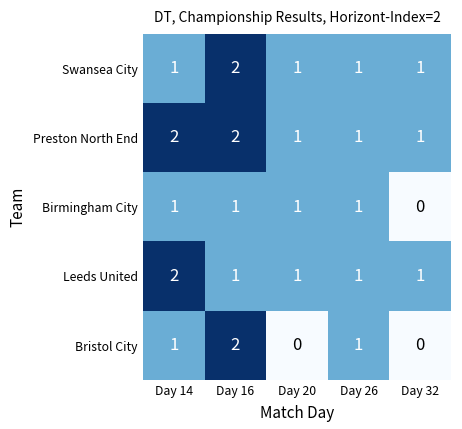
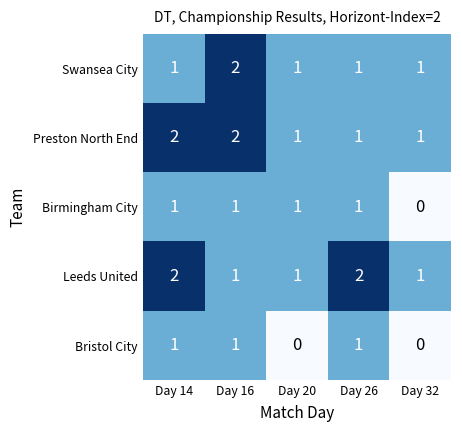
  {
    "Swansea City": {
      "Day 14": 1,
      "Day 16": 2,
      "Day 20": 1,
      "Day 26": 1,
      "Day 32": 1
    },
    "Preston North End": {
      "Day 14": 2,
      "Day 16": 2,
      "Day 20": 1,
      "Day 26": 1,
      "Day 32": 1
    },
    "Birmingham City": {
      "Day 14": 1,
      "Day 16": 1,
      "Day 20": 1,
      "Day 26": 1,
      "Day 32": 0
    },
    "Leeds United": {
      "Day 14": 2,
      "Day 16": 1,
      "Day 20": 1,
-     "Day 26": 1,
+     "Day 26": 2,
      "Day 32": 1
    },
    "Bristol City": {
      "Day 14": 1,
-     "Day 16": 2,
+     "Day 16": 1,
      "Day 20": 0,
      "Day 26": 1,
      "Day 32": 0
    }
  }
